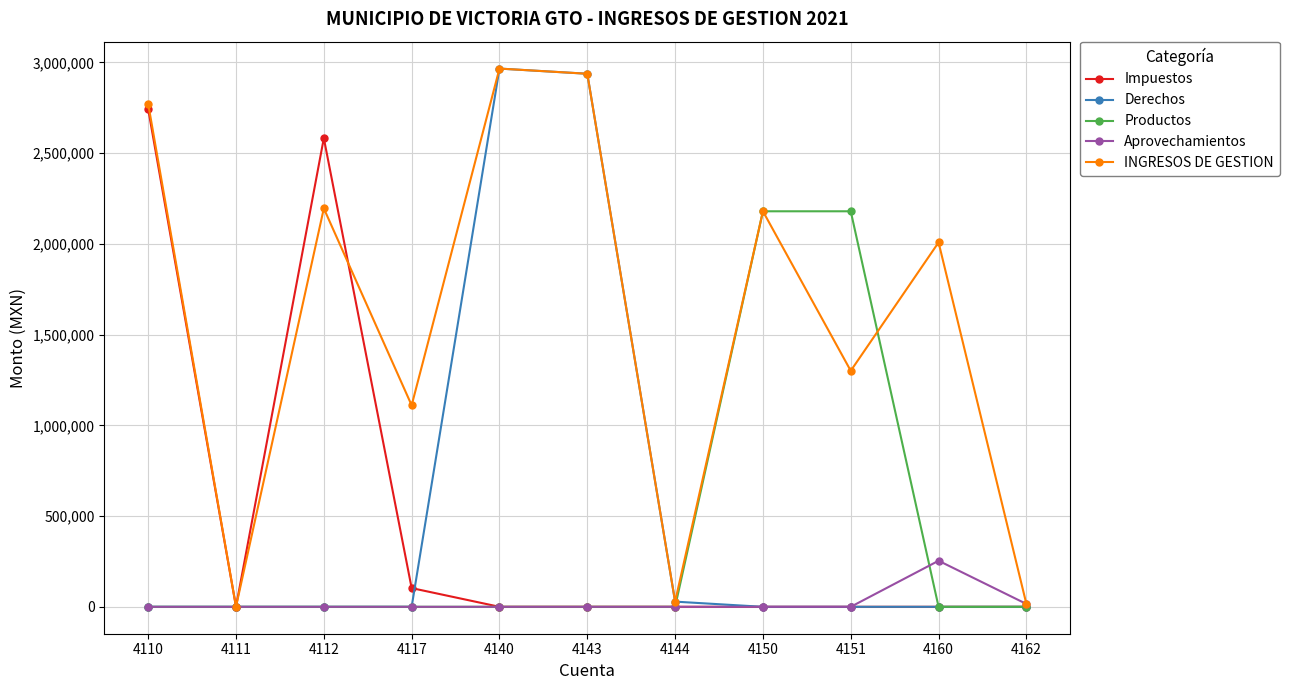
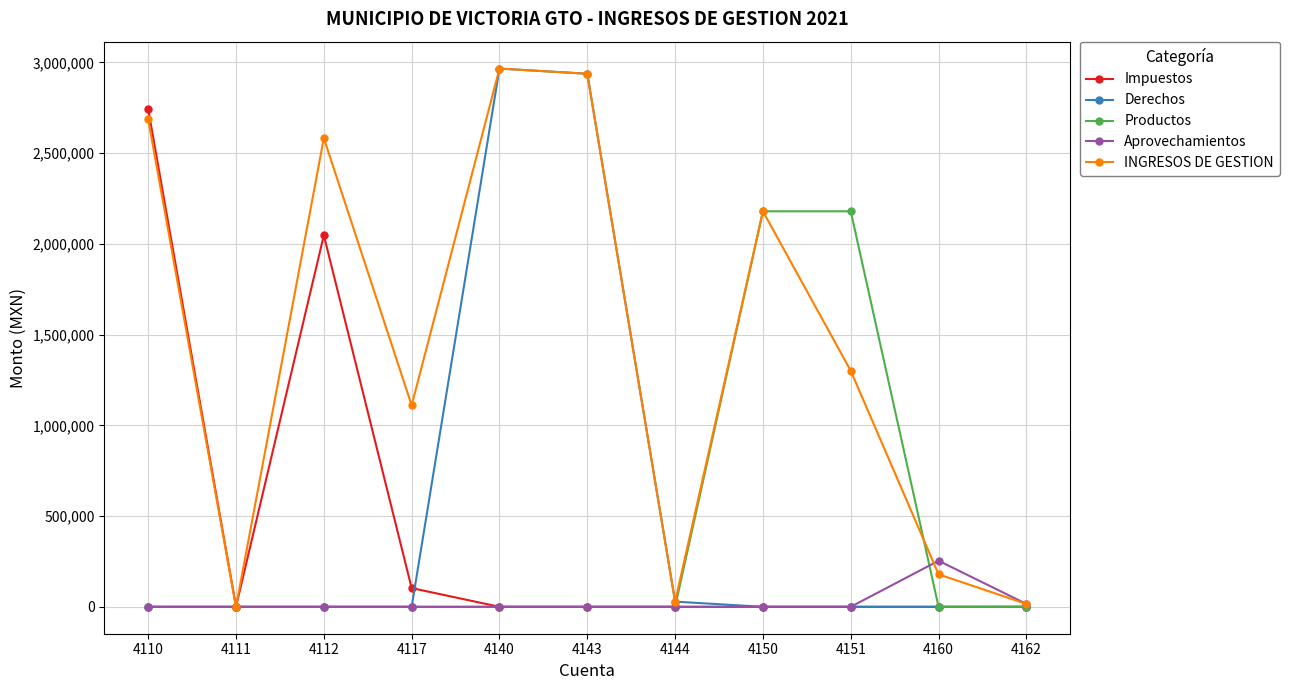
  {
    "Impuestos": {
      "4110": "2,740,000",
-     "4112": "2,580,000",
+     "4112": "2,050,000",
      "4117": "100,000"
    },
    "Productos": {
      "4151": "2,180,000"
    },
    "Aprovechamientos": {
      "4160": "250,000"
    },
    "INGRESOS DE GESTION": {
-     "4110": "2,770,000",
-     "4112": "2,200,000",
+     "4110": "2,690,000",
+     "4112": "2,580,000",
      "4117": "1,110,000",
      "4151": "1,300,000",
-     "4160": "2,010,000"
+     "4160": "180,000"
    }
  }
